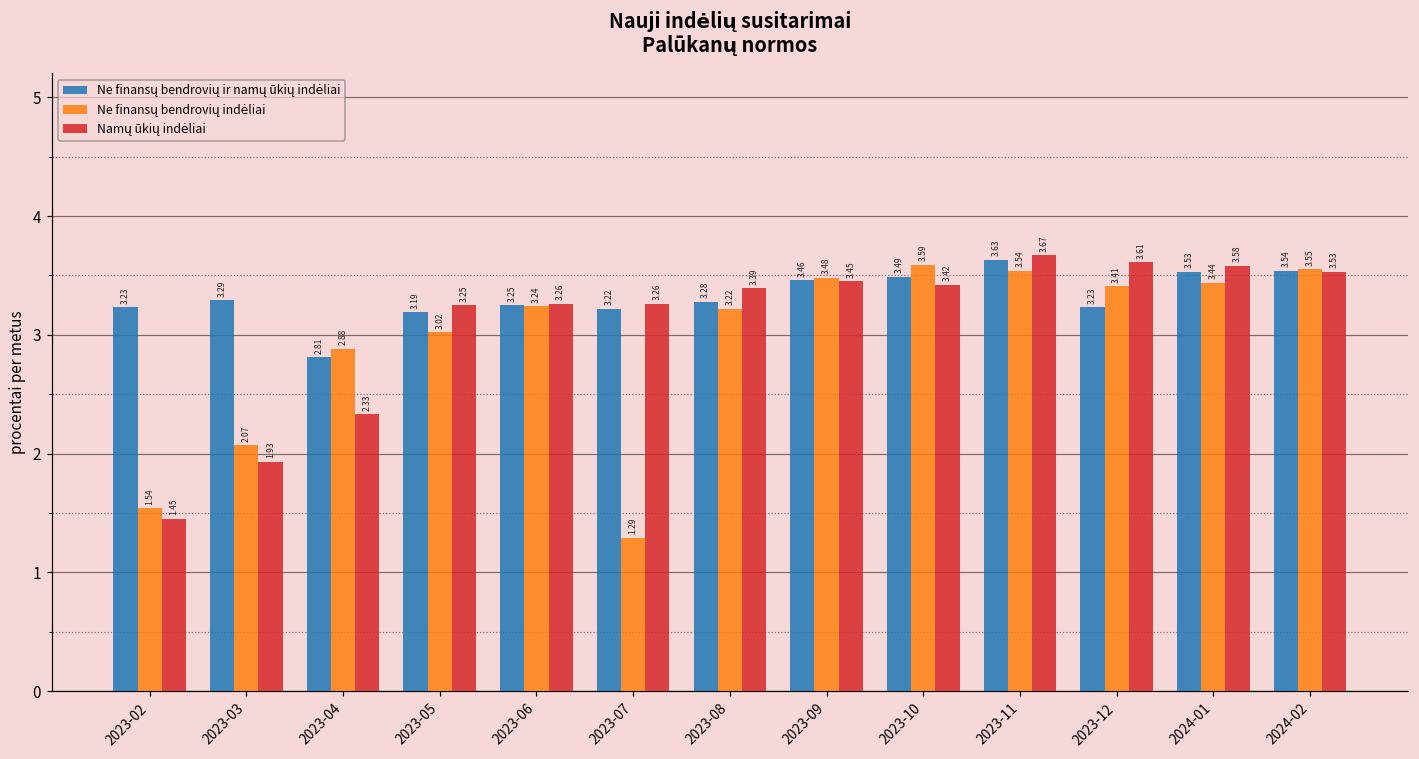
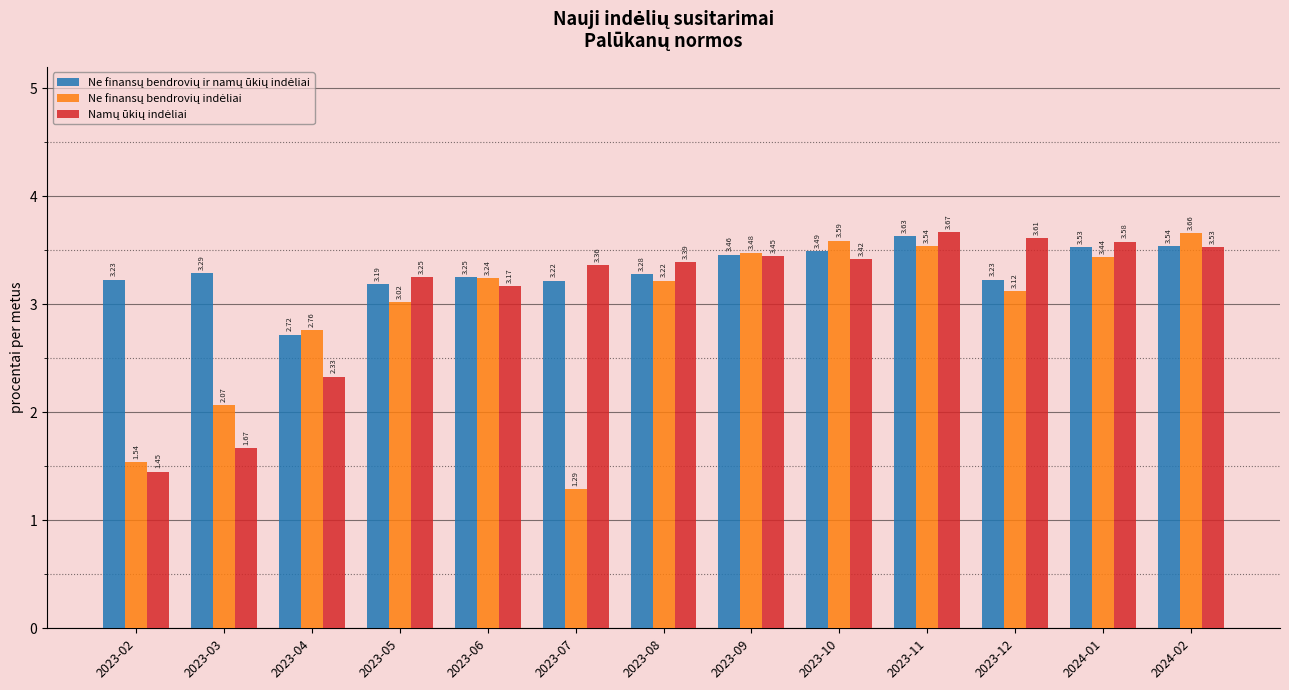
  {
    "Ne finansų bendrovių ir namų ūkių indėliai": {
      "2023-02": 3.23,
      "2023-03": 3.29,
-     "2023-04": 2.81,
+     "2023-04": 2.72,
      "2023-05": 3.19,
      "2023-06": 3.25,
      "2023-07": 3.22,
      "2023-08": 3.28,
      "2023-09": 3.46,
      "2023-10": 3.49,
      "2023-11": 3.63,
      "2023-12": 3.23,
      "2024-01": 3.53,
      "2024-02": 3.54
    },
    "Ne finansų bendrovių indėliai": {
      "2023-02": 1.54,
      "2023-03": 2.07,
-     "2023-04": 2.88,
+     "2023-04": 2.76,
      "2023-05": 3.02,
      "2023-06": 3.24,
      "2023-07": 1.29,
      "2023-08": 3.22,
      "2023-09": 3.48,
      "2023-10": 3.59,
      "2023-11": 3.54,
-     "2023-12": 3.41,
+     "2023-12": 3.12,
      "2024-01": 3.44,
-     "2024-02": 3.55
+     "2024-02": 3.66
    },
    "Namų ūkių indėliai": {
      "2023-02": 1.45,
-     "2023-03": 1.93,
+     "2023-03": 1.67,
      "2023-04": 2.33,
      "2023-05": 3.25,
-     "2023-06": 3.26,
-     "2023-07": 3.26,
+     "2023-06": 3.17,
+     "2023-07": 3.36,
      "2023-08": 3.39,
      "2023-09": 3.45,
      "2023-10": 3.42,
      "2023-11": 3.67,
      "2023-12": 3.61,
      "2024-01": 3.58,
      "2024-02": 3.53
    }
  }
